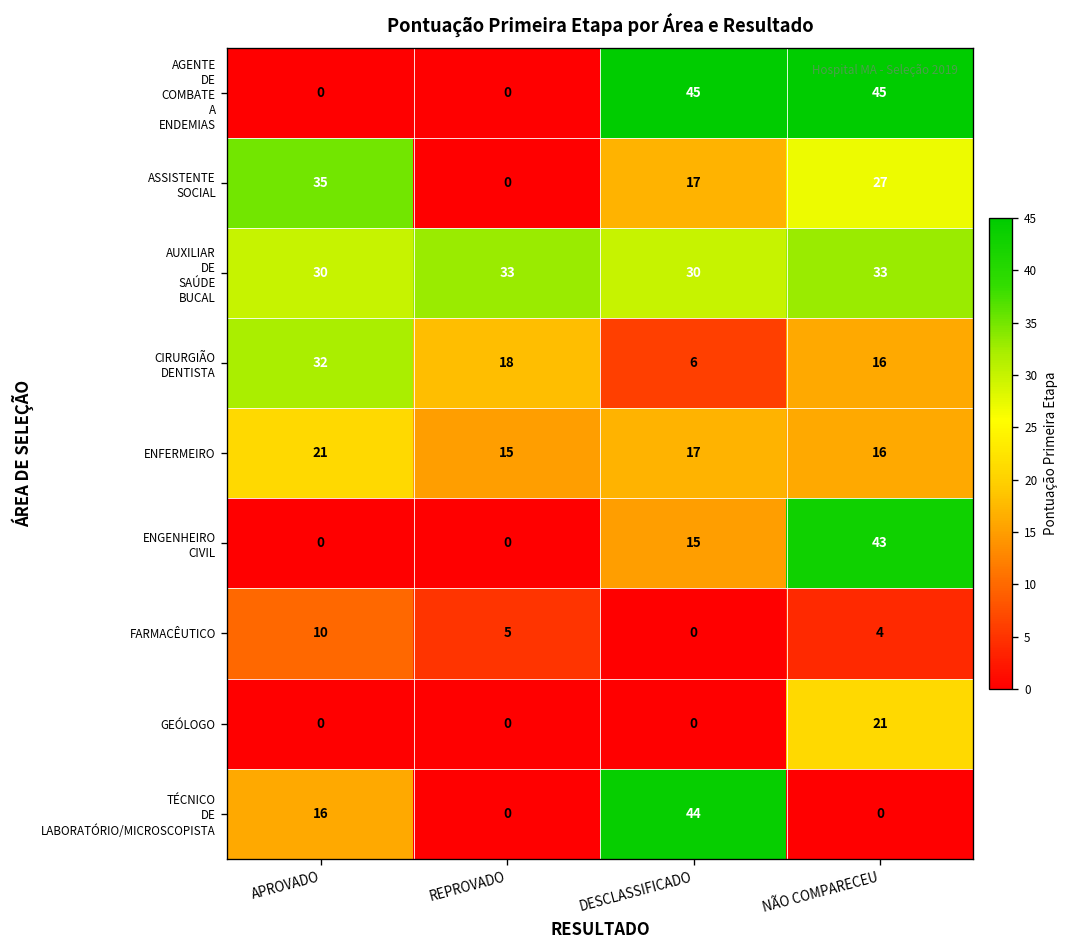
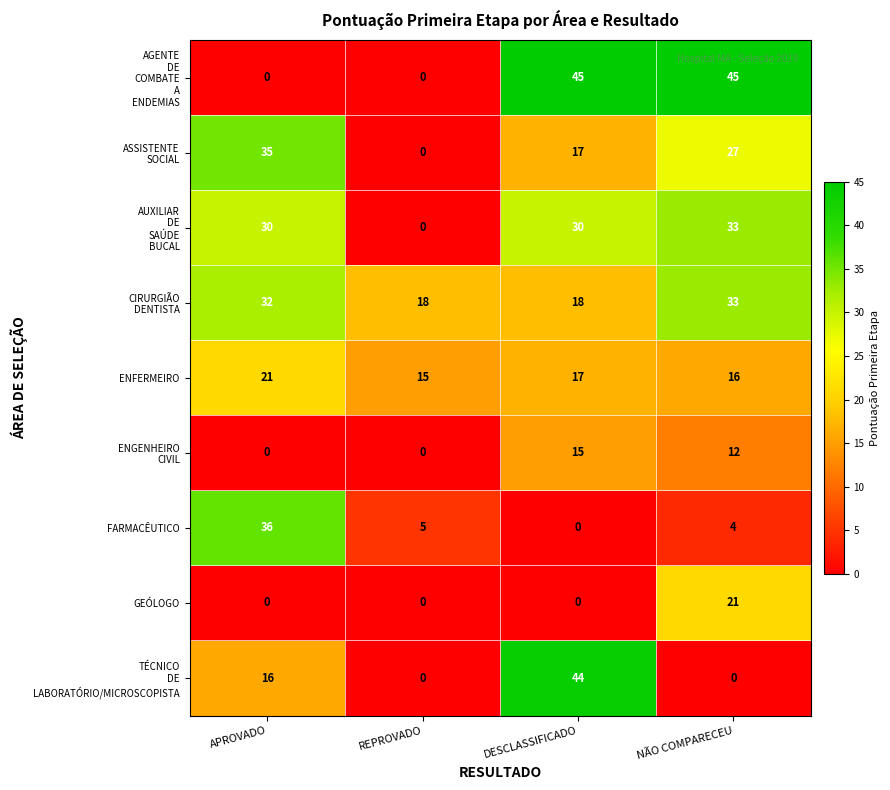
  {
    "AGENTE DE COMBATE A ENDEMIAS": {
      "APROVADO": 0,
      "REPROVADO": 0,
      "DESCLASSIFICADO": 45
    },
    "ASSISTENTE SOCIAL": {
      "APROVADO": 35,
      "REPROVADO": 0,
      "DESCLASSIFICADO": 17,
      "NÃO COMPARECEU": 27
    },
    "AUXILIAR DE SAÚDE BUCAL": {
      "APROVADO": 30,
-     "REPROVADO": 33,
+     "REPROVADO": 0,
      "DESCLASSIFICADO": 30,
      "NÃO COMPARECEU": 33
    },
    "CIRURGIÃO DENTISTA": {
      "APROVADO": 32,
      "REPROVADO": 18,
-     "DESCLASSIFICADO": 6,
-     "NÃO COMPARECEU": 16
+     "DESCLASSIFICADO": 18,
+     "NÃO COMPARECEU": 33
    },
    "ENFERMEIRO": {
      "APROVADO": 21,
      "REPROVADO": 15,
      "DESCLASSIFICADO": 17,
      "NÃO COMPARECEU": 16
    },
    "ENGENHEIRO CIVIL": {
      "APROVADO": 0,
      "REPROVADO": 0,
      "DESCLASSIFICADO": 15,
-     "NÃO COMPARECEU": 43
+     "NÃO COMPARECEU": 12
    },
    "FARMACÊUTICO": {
-     "APROVADO": 10,
+     "APROVADO": 36,
      "REPROVADO": 5,
      "DESCLASSIFICADO": 0,
      "NÃO COMPARECEU": 4
    },
    "GEÓLOGO": {
      "APROVADO": 0,
      "REPROVADO": 0,
      "DESCLASSIFICADO": 0,
      "NÃO COMPARECEU": 21
    },
    "TÉCNICO DE LABORATÓRIO/MICROSCOPISTA": {
      "APROVADO": 16,
      "REPROVADO": 0,
      "DESCLASSIFICADO": 44,
      "NÃO COMPARECEU": 0
    }
  }
